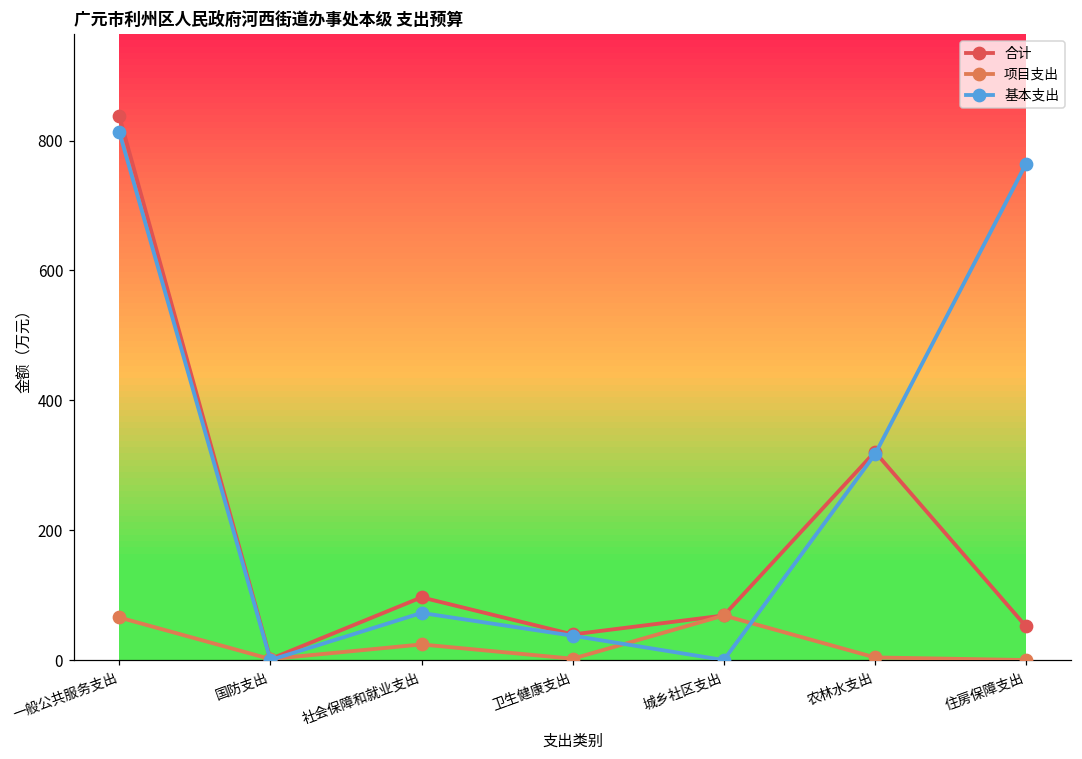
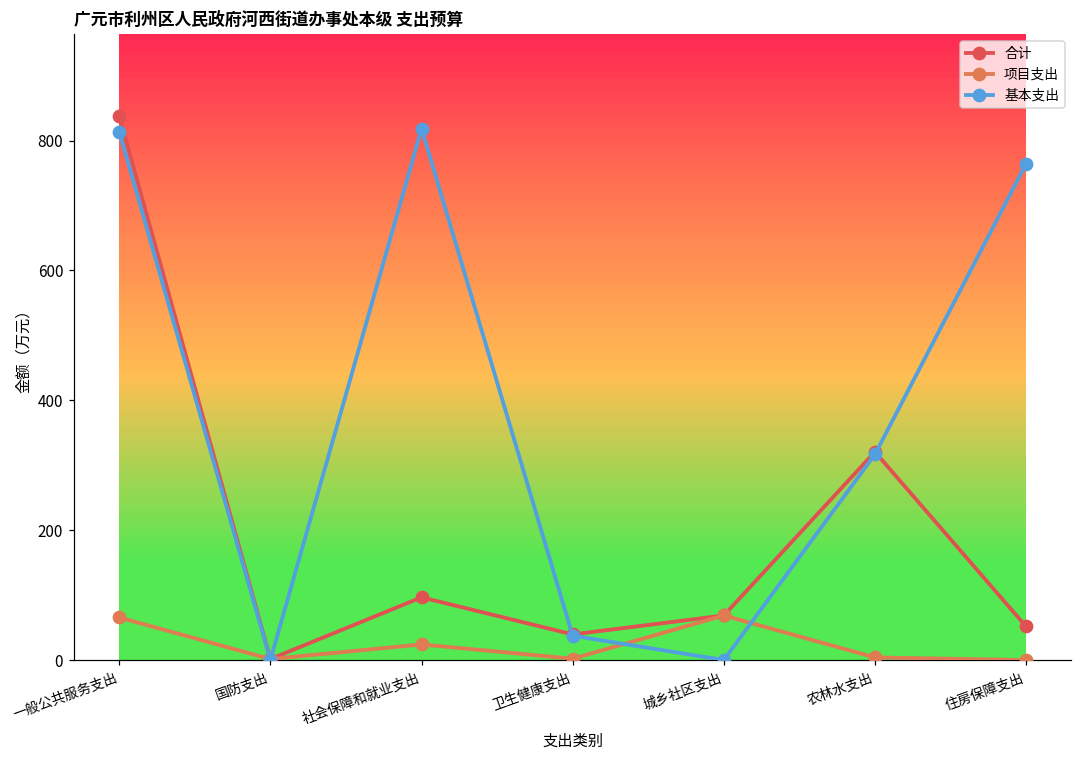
  {
    "基本支出": {
      "一般公共服务支出": 810,
-     "社会保障和就业支出": 70,
+     "社会保障和就业支出": 820,
      "城乡社区支出": 0,
      "住房保障支出": 760
    }
  }
